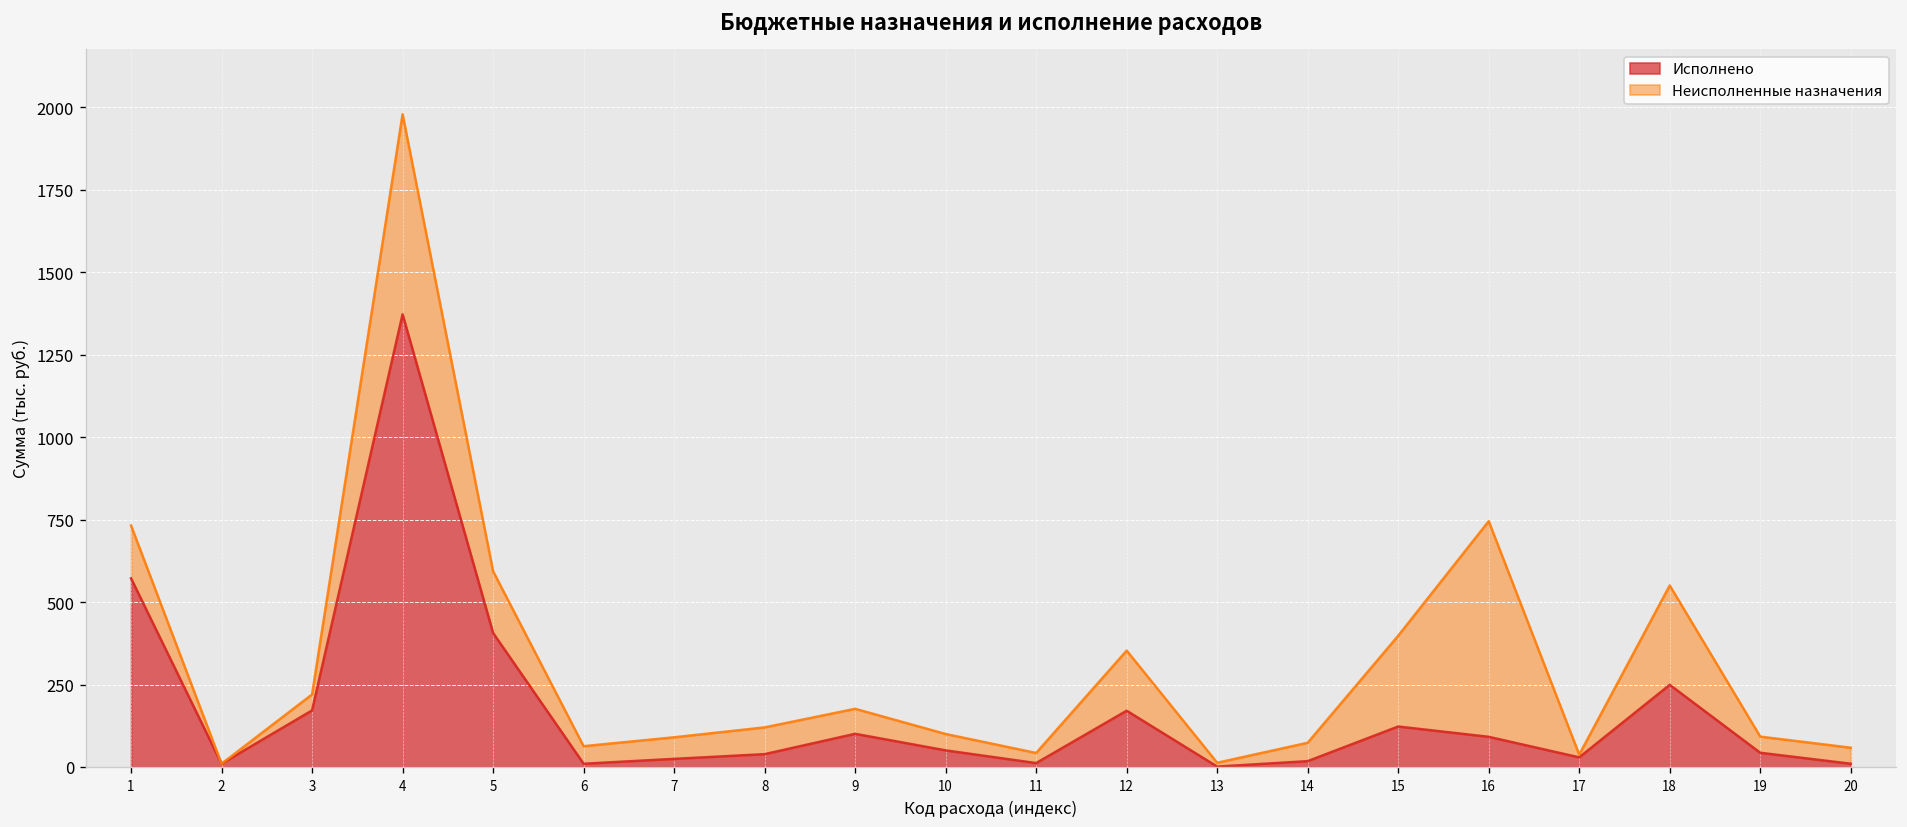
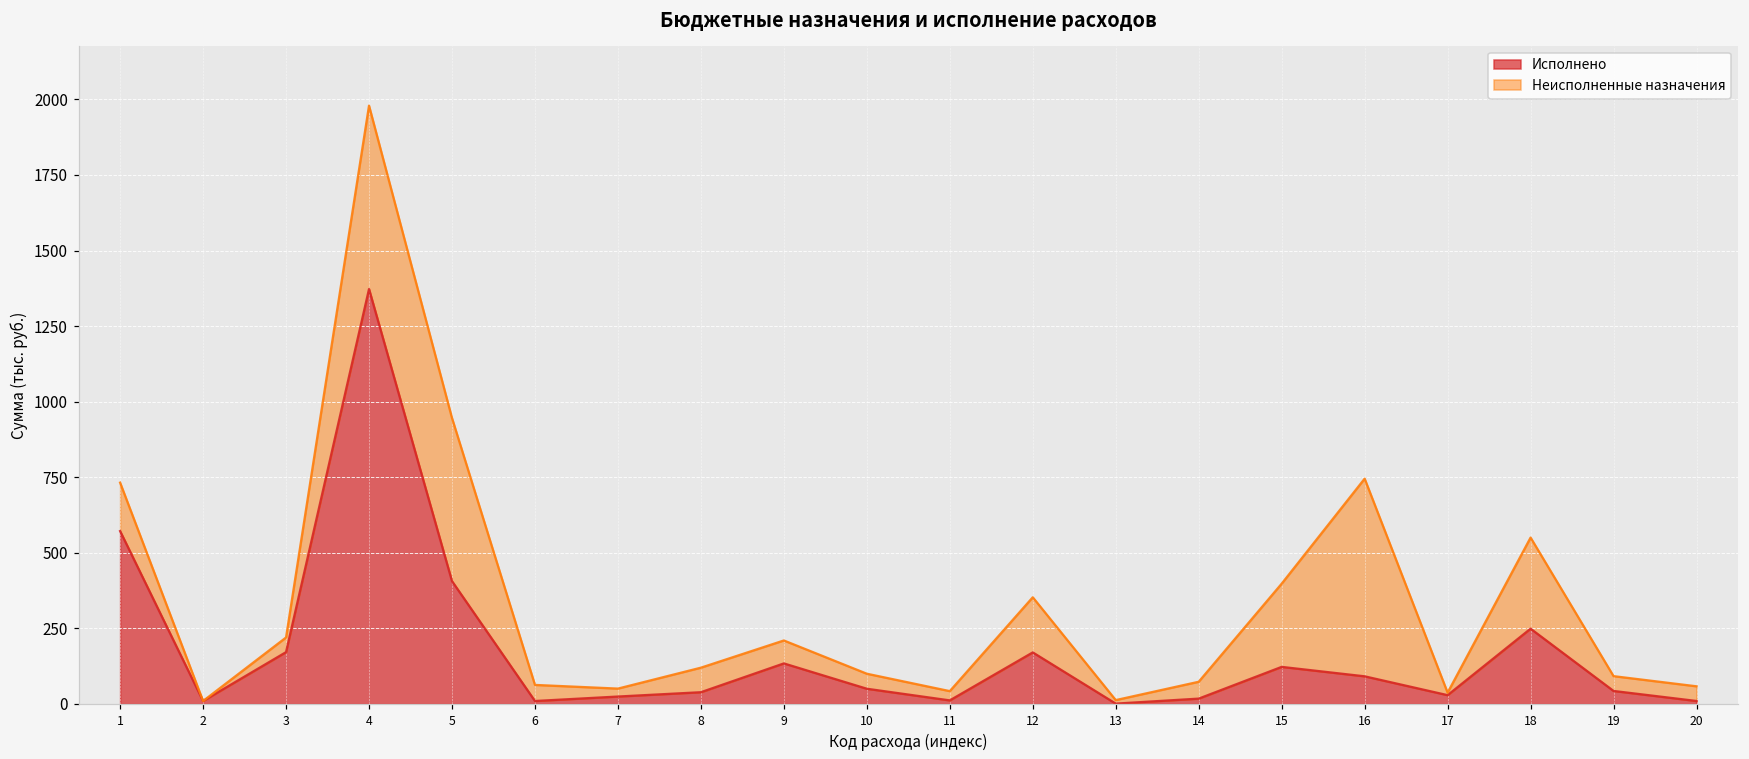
  {
    "Исполнено": {
      "1": 570,
      "3": 170,
      "4": 1370,
      "5": 410,
      "6": 10,
      "7": 20,
      "8": 40,
-     "9": 100,
+     "9": 130,
      "10": 50,
      "11": 10,
      "12": 170,
      "13": 0,
      "14": 20,
      "15": 120,
      "16": 90,
      "18": 250,
      "19": 40,
      "20": 10
    },
    "Неисполненные назначения": {
      "1": 160,
      "3": 50,
      "4": 610,
-     "5": 190,
+     "5": 540,
      "6": 50,
-     "7": 70,
+     "7": 30,
      "8": 80,
      "9": 80,
      "10": 50,
      "11": 30,
      "12": 180,
      "13": 10,
      "14": 60,
      "15": 280,
      "16": 650,
      "18": 300,
      "19": 50,
      "20": 50
    }
  }
